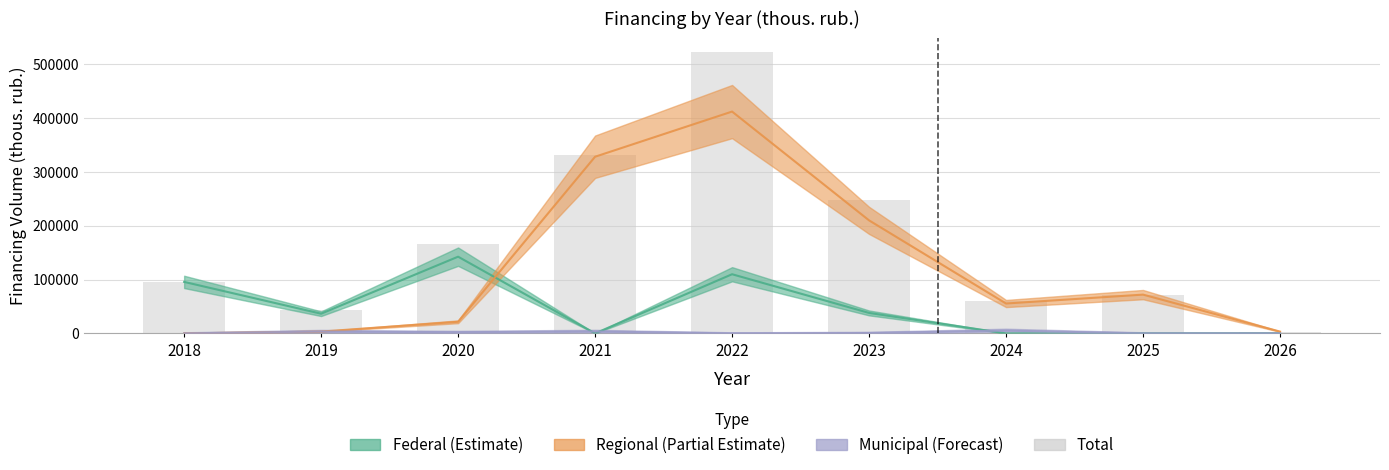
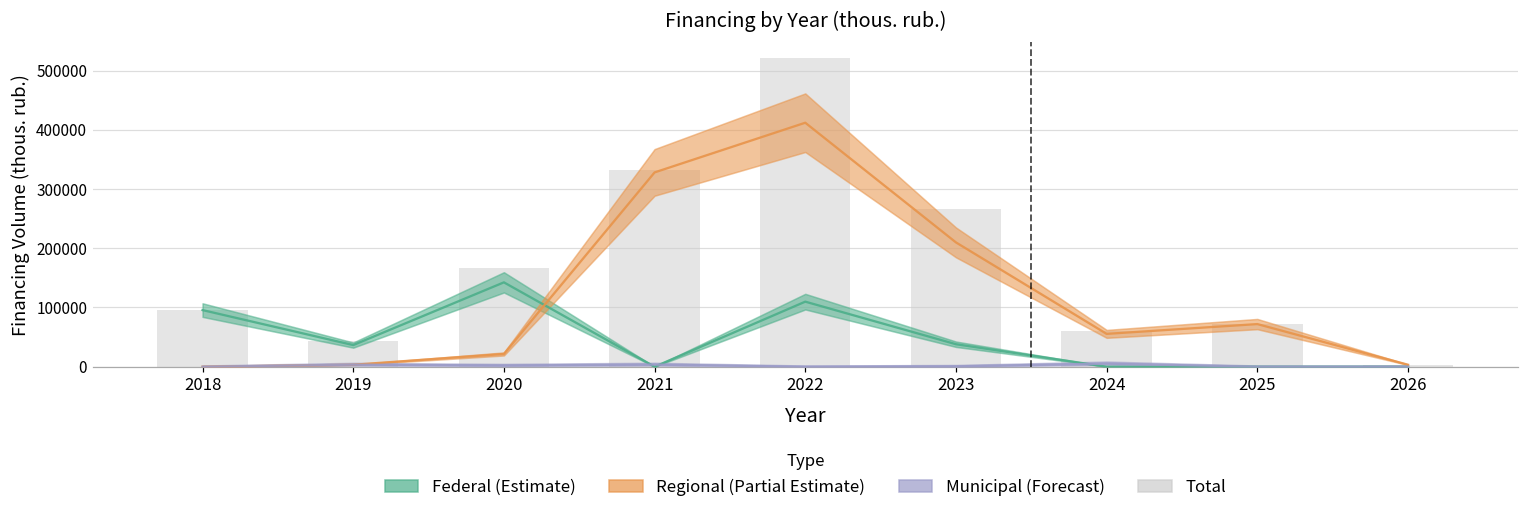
  {
    "Total": {
      "2018": 100000,
      "2019": 40000,
      "2020": 170000,
      "2021": 330000,
      "2022": 520000,
-     "2023": 250000,
+     "2023": 270000,
      "2024": 60000,
      "2025": 70000
    }
  }
